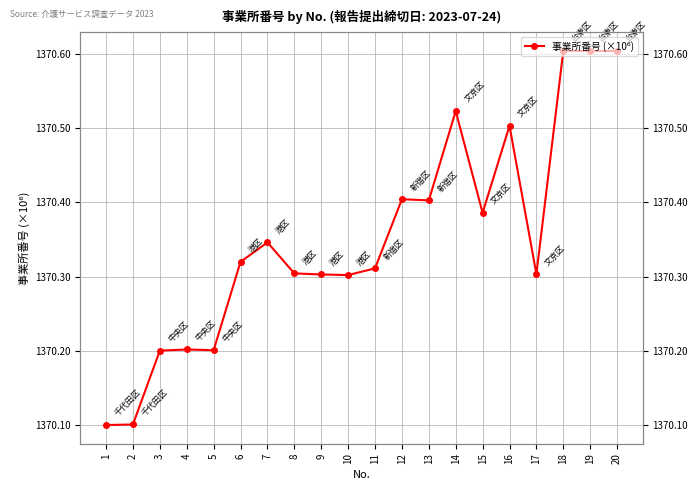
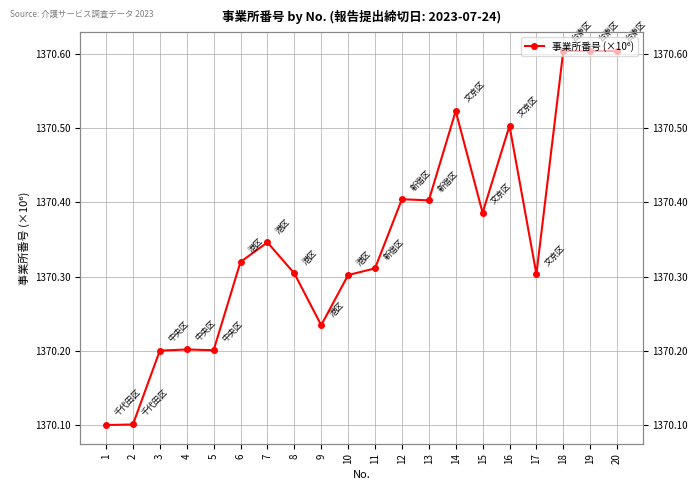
  {
    "1": 1370.10,
    "2": 1370.10,
    "3": 1370.20,
    "4": 1370.20,
    "5": 1370.20,
    "6": 1370.32,
    "7": 1370.35,
    "8": 1370.30,
-   "9": 1370.30,
+   "9": 1370.23,
    "10": 1370.30,
    "11": 1370.31,
    "12": 1370.40,
    "13": 1370.40,
    "14": 1370.52,
    "15": 1370.39,
    "16": 1370.50,
    "17": 1370.30
  }
